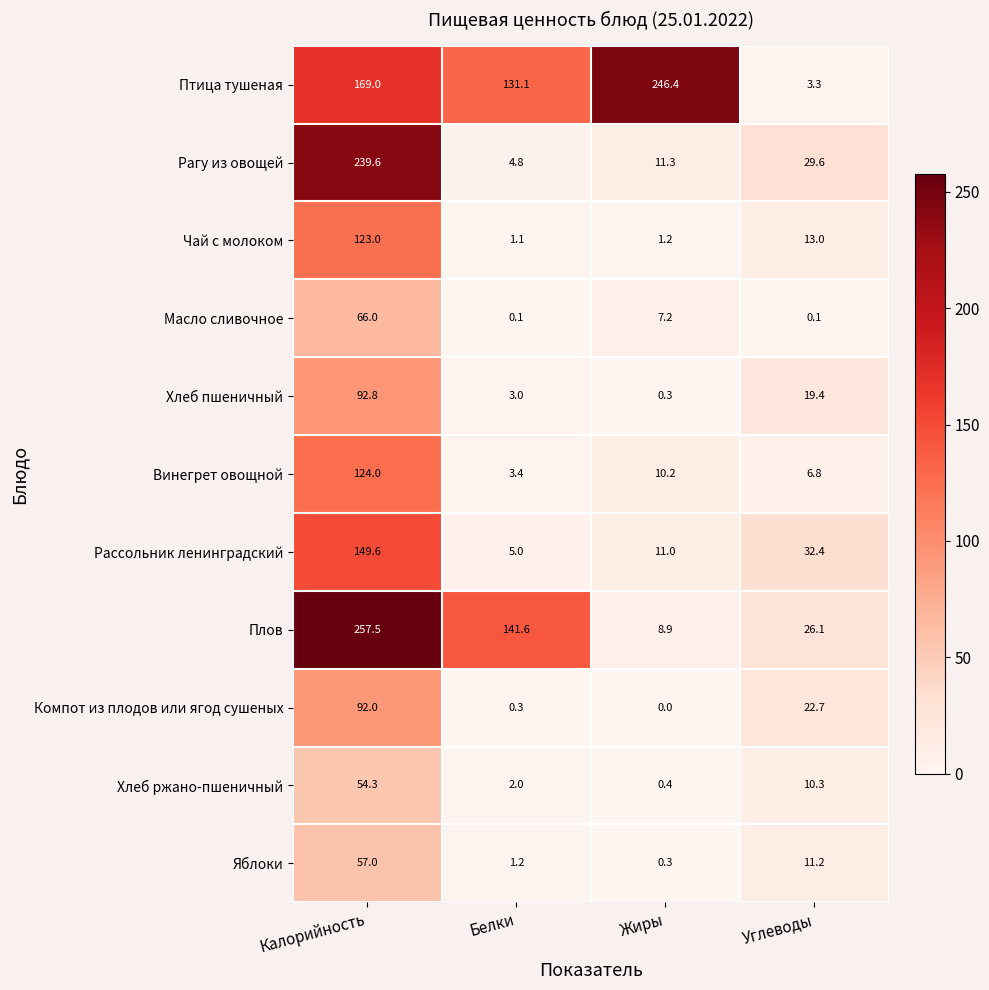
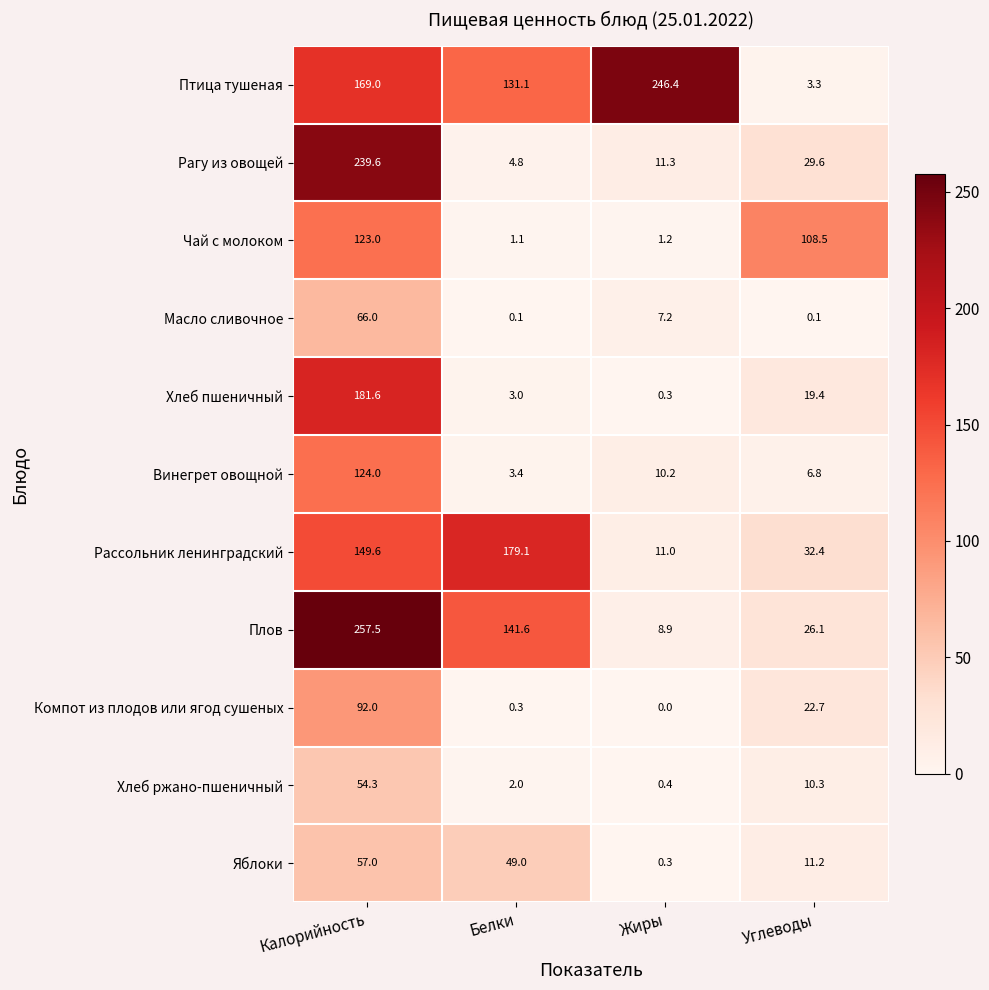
  {
    "Птица тушеная": {
      "Калорийность": 169.0,
      "Белки": 131.1,
      "Жиры": 246.4,
      "Углеводы": 3.3
    },
    "Рагу из овощей": {
      "Калорийность": 239.6,
      "Белки": 4.8,
      "Жиры": 11.3,
      "Углеводы": 29.6
    },
    "Чай с молоком": {
      "Калорийность": 123.0,
      "Белки": 1.1,
      "Жиры": 1.2,
-     "Углеводы": 13.0
+     "Углеводы": 108.5
    },
    "Масло сливочное": {
      "Калорийность": 66.0,
      "Белки": 0.1,
      "Жиры": 7.2,
      "Углеводы": 0.1
    },
    "Хлеб пшеничный": {
-     "Калорийность": 92.8,
+     "Калорийность": 181.6,
      "Белки": 3.0,
      "Жиры": 0.3,
      "Углеводы": 19.4
    },
    "Винегрет овощной": {
      "Калорийность": 124.0,
      "Белки": 3.4,
      "Жиры": 10.2,
      "Углеводы": 6.8
    },
    "Рассольник ленинградский": {
      "Калорийность": 149.6,
-     "Белки": 5.0,
+     "Белки": 179.1,
      "Жиры": 11.0,
      "Углеводы": 32.4
    },
    "Плов": {
      "Калорийность": 257.5,
      "Белки": 141.6,
      "Жиры": 8.9,
      "Углеводы": 26.1
    },
    "Компот из плодов или ягод сушеных": {
      "Калорийность": 92.0,
      "Белки": 0.3,
      "Жиры": 0.0,
      "Углеводы": 22.7
    },
    "Хлеб ржано-пшеничный": {
      "Калорийность": 54.3,
      "Белки": 2.0,
      "Жиры": 0.4,
      "Углеводы": 10.3
    },
    "Яблоки": {
      "Калорийность": 57.0,
-     "Белки": 1.2,
+     "Белки": 49.0,
      "Жиры": 0.3,
      "Углеводы": 11.2
    }
  }
